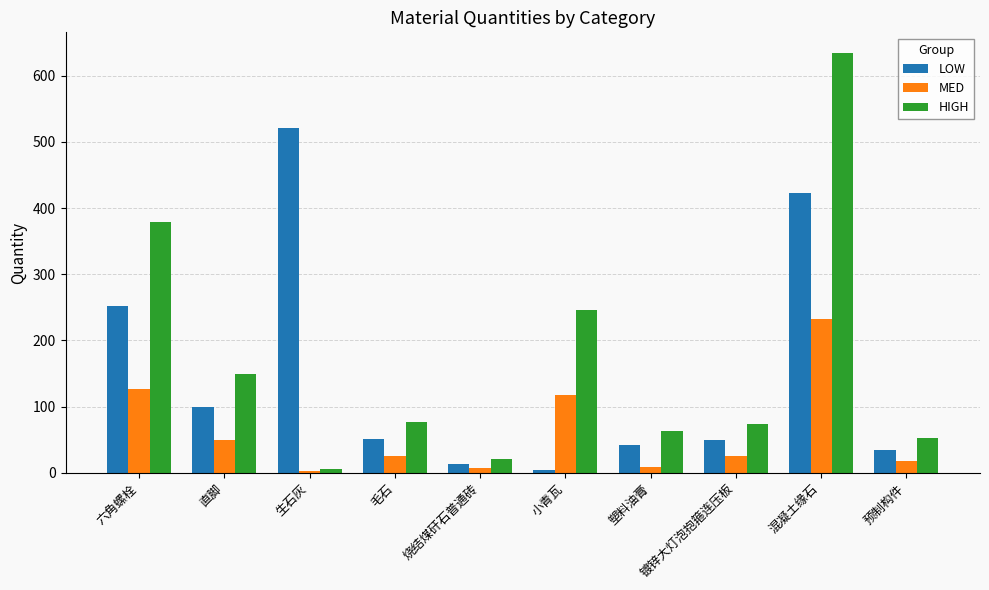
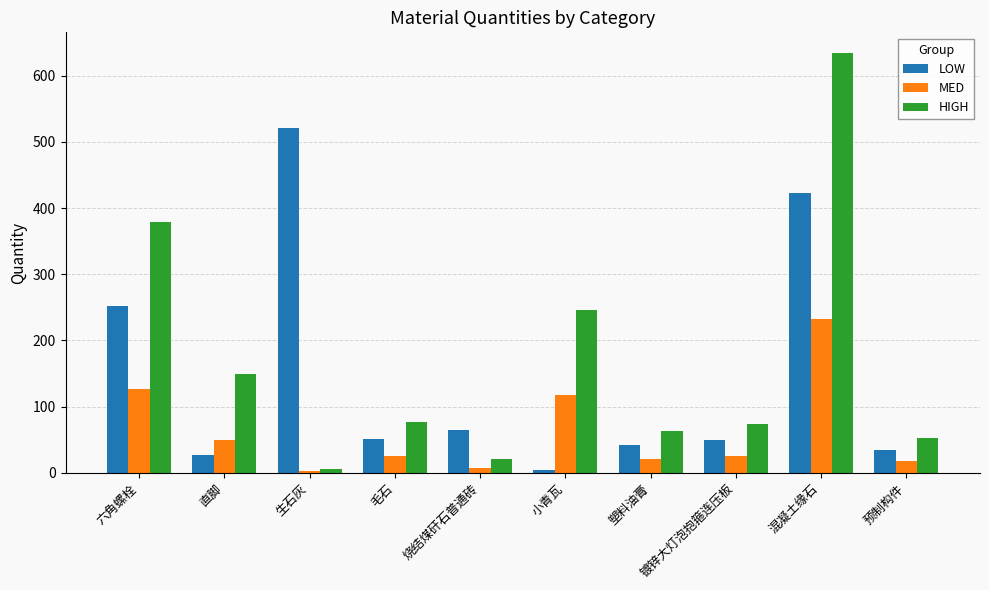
  {
    "LOW": {
      "六角螺栓": 250,
-     "直脚": 100,
+     "直脚": 30,
      "生石灰": 520,
      "毛石": 50,
-     "烧结煤矸石普通砖": 10,
+     "烧结煤矸石普通砖": 60,
      "小青瓦": 0,
      "塑料油膏": 40,
      "镀锌大灯泡抱箍连压板": 50,
      "混凝土缘石": 420,
      "预制构件": 40
    },
    "MED": {
      "六角螺栓": 130,
      "直脚": 50,
      "毛石": 30,
      "烧结煤矸石普通砖": 10,
      "小青瓦": 120,
-     "塑料油膏": 10,
+     "塑料油膏": 20,
      "镀锌大灯泡抱箍连压板": 20,
      "混凝土缘石": 230,
      "预制构件": 20
    },
    "HIGH": {
      "六角螺栓": 380,
      "直脚": 150,
      "生石灰": 10,
      "毛石": 80,
      "烧结煤矸石普通砖": 20,
      "小青瓦": 250,
      "塑料油膏": 60,
      "镀锌大灯泡抱箍连压板": 70,
      "混凝土缘石": 630,
      "预制构件": 50
    }
  }
